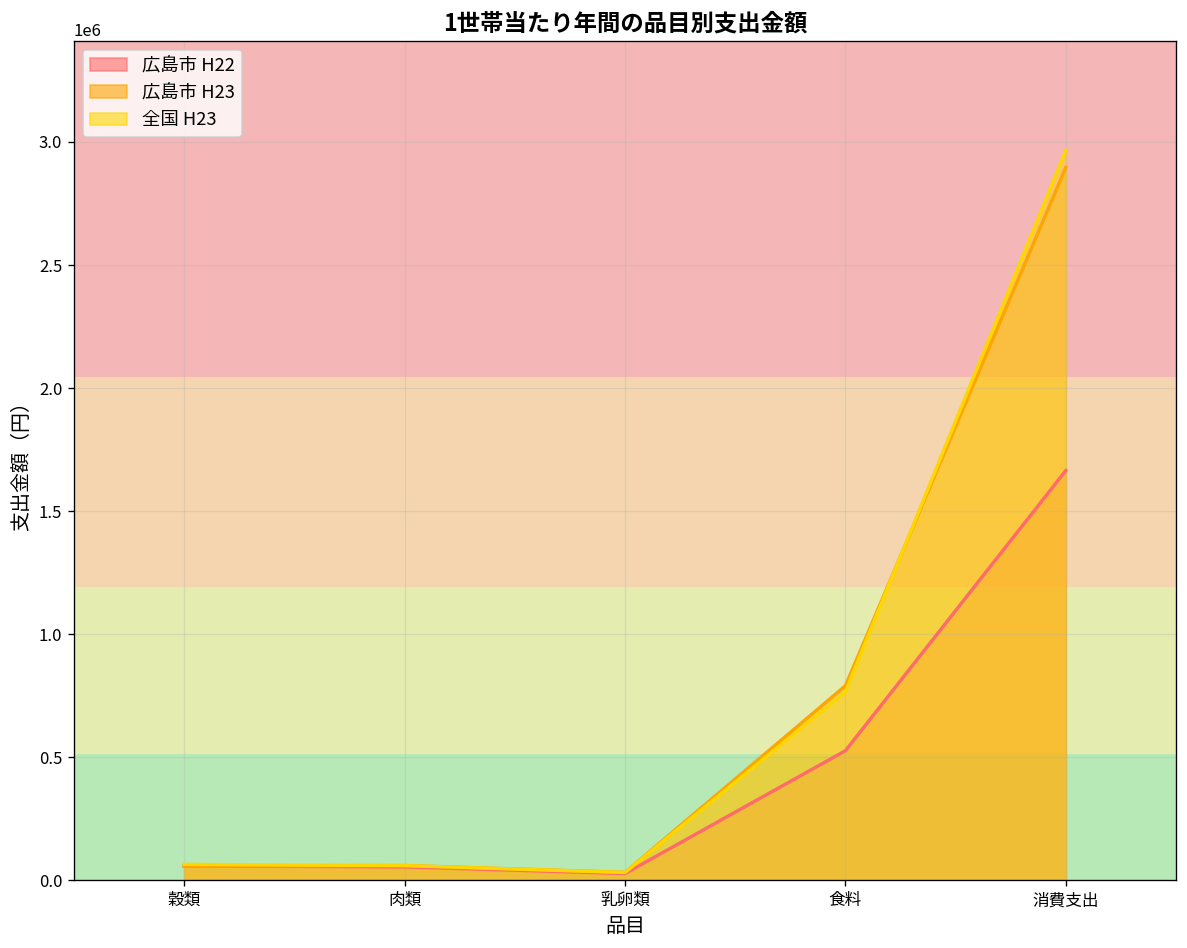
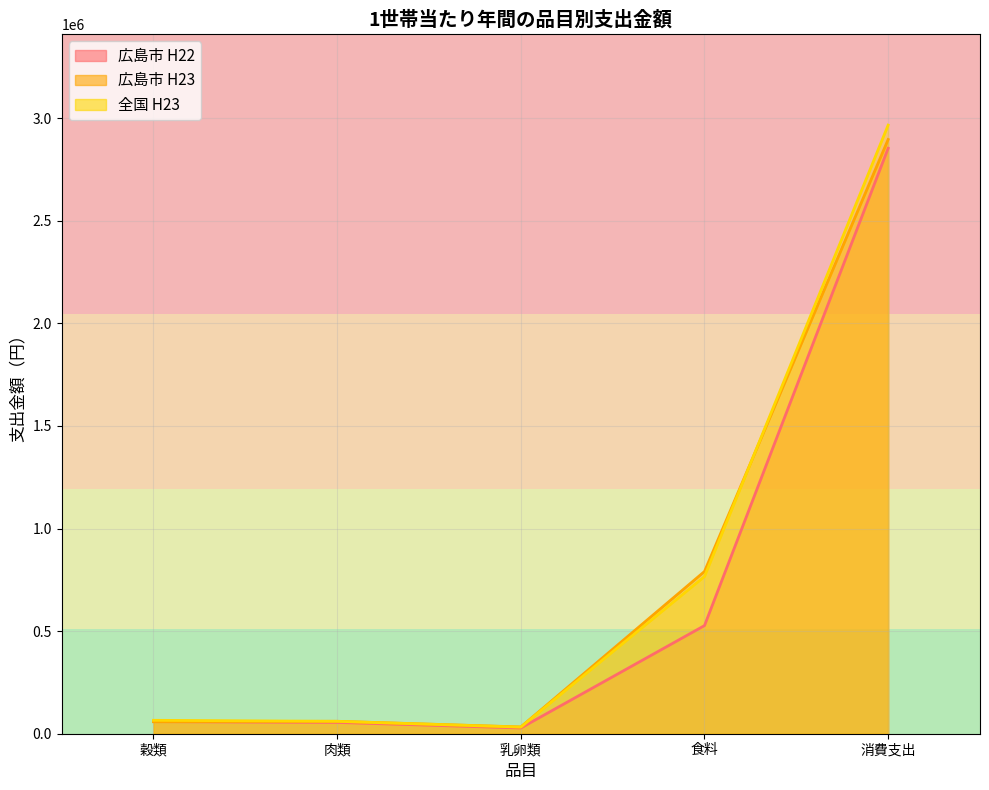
  {
    "広島市 H22": {
      "食料": 530000,
-     "消費支出": 1670000
+     "消費支出": 2850000
    }
  }
